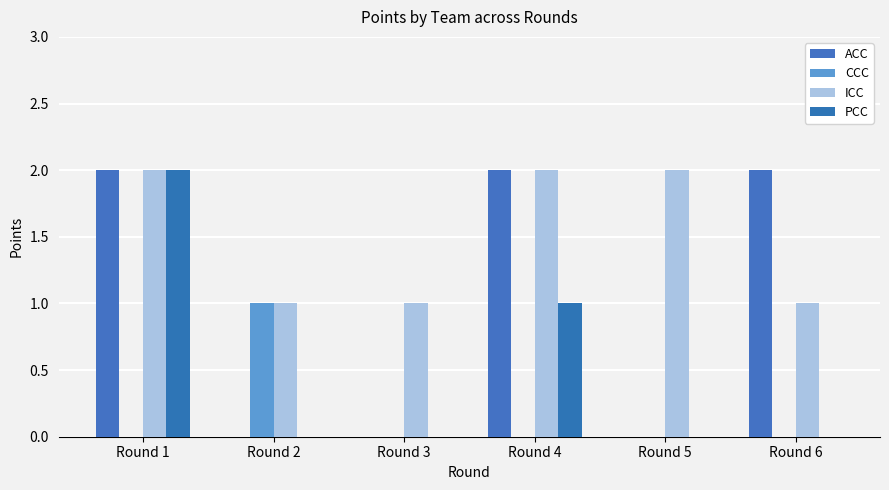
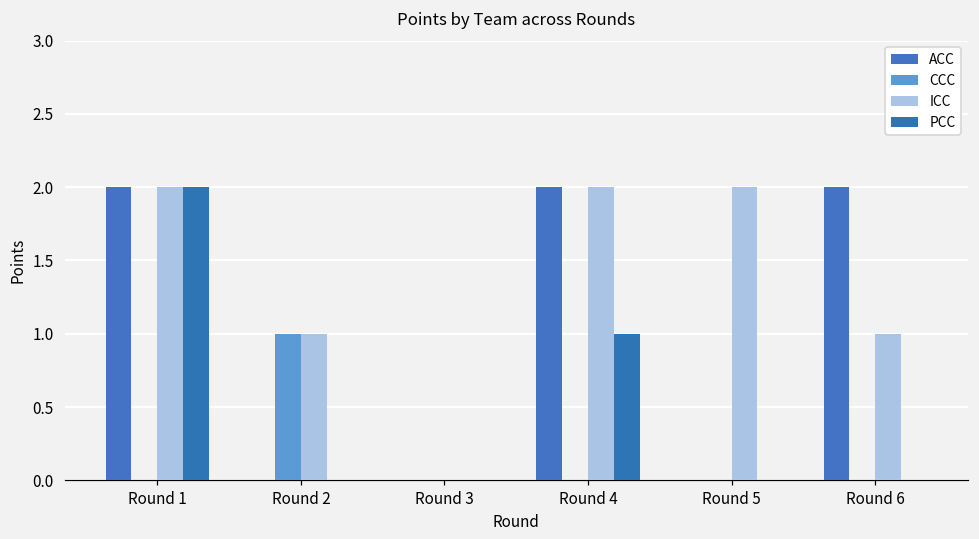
  {
    "ICC": {
      "Round 1": 2,
      "Round 2": 1,
-     "Round 3": 1,
+     "Round 3": 0,
      "Round 4": 2,
      "Round 5": 2,
      "Round 6": 1
    }
  }
